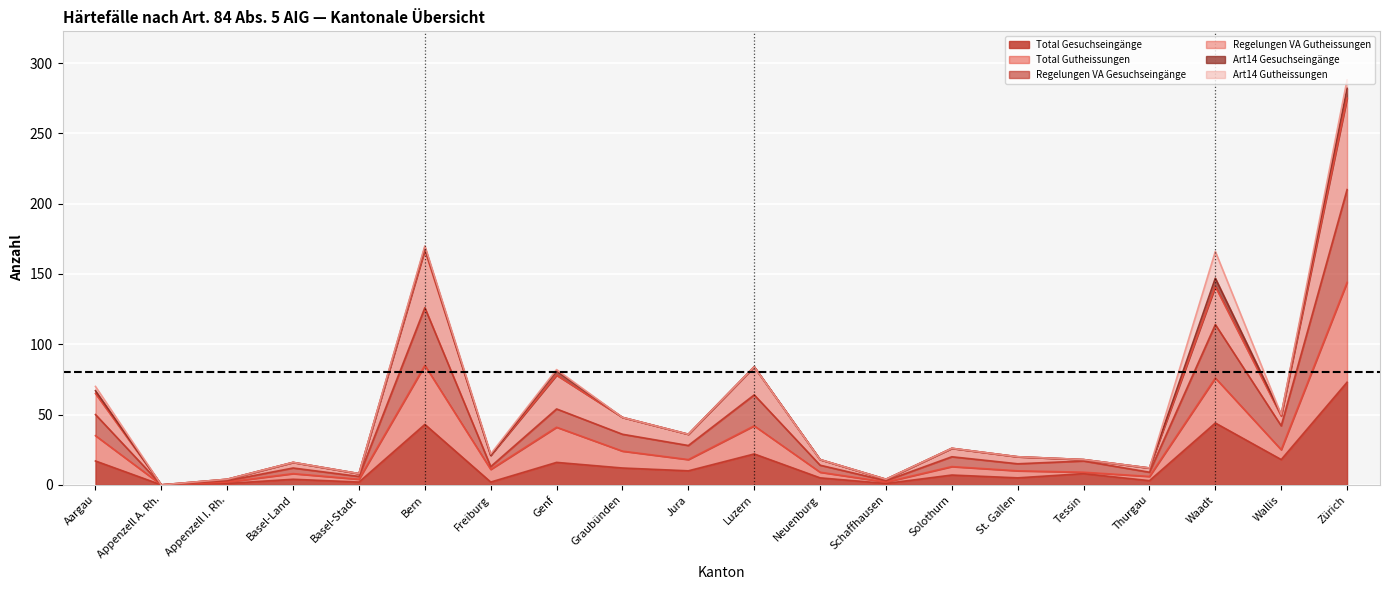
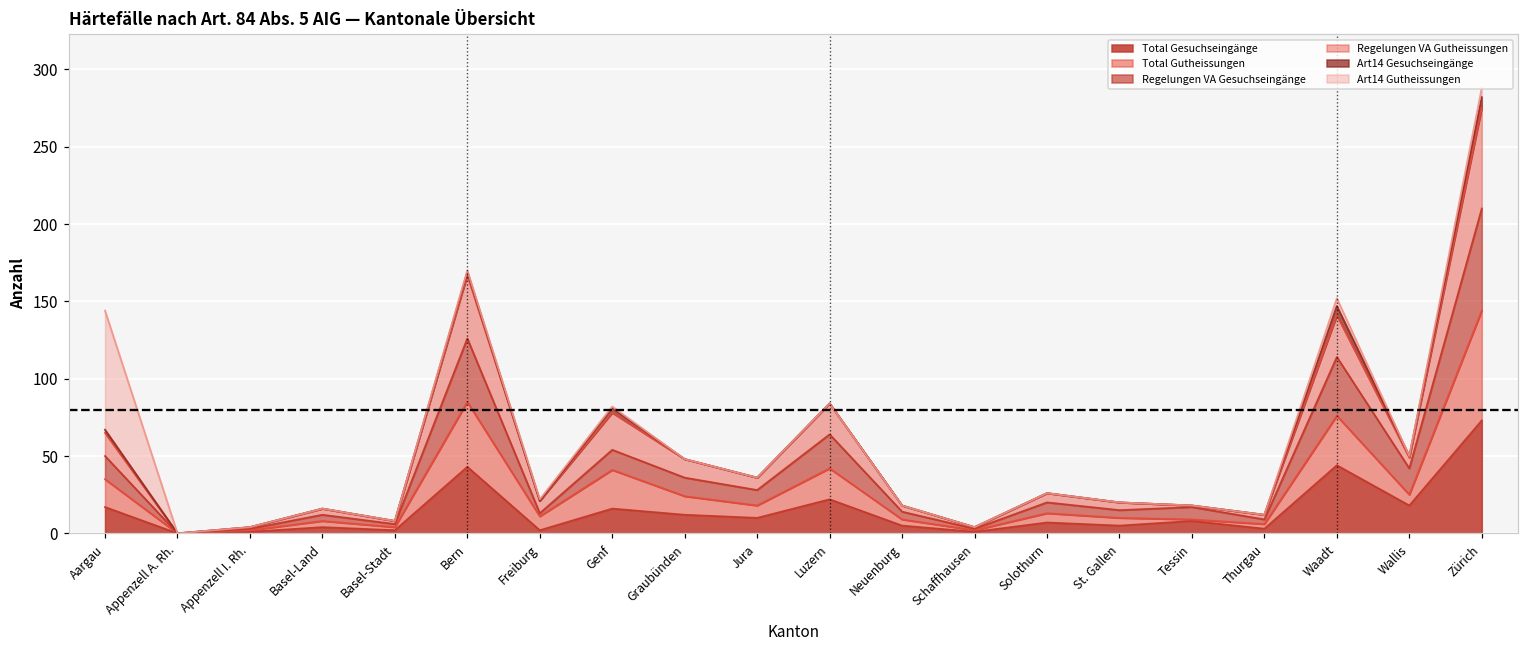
  {
    "Art14 Gutheissungen": {
-     "Aargau": 3,
-     "Waadt": 19
+     "Aargau": 77,
+     "Waadt": 5
    }
  }
